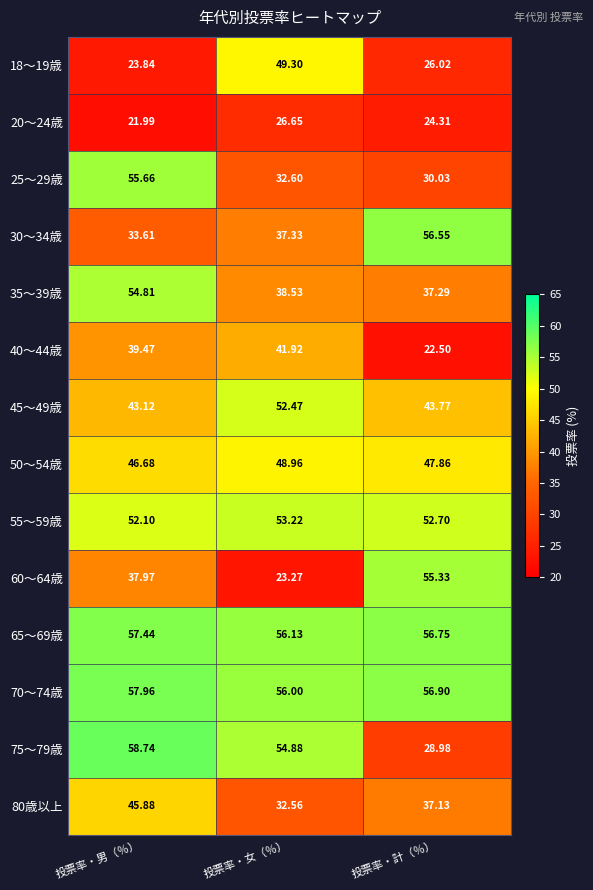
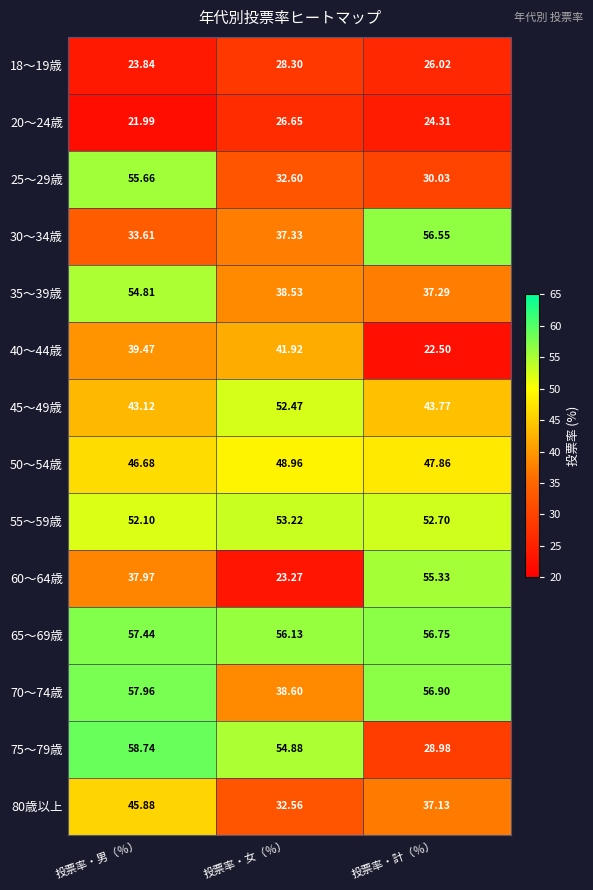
  {
    "18～19歳": {
      "投票率・男（％）": 23.84,
-     "投票率・女（％）": 49.30,
+     "投票率・女（％）": 28.30,
      "投票率・計（％）": 26.02
    },
    "20～24歳": {
      "投票率・男（％）": 21.99,
      "投票率・女（％）": 26.65,
      "投票率・計（％）": 24.31
    },
    "25～29歳": {
      "投票率・男（％）": 55.66,
      "投票率・女（％）": 32.60,
      "投票率・計（％）": 30.03
    },
    "30～34歳": {
      "投票率・男（％）": 33.61,
      "投票率・女（％）": 37.33,
      "投票率・計（％）": 56.55
    },
    "35～39歳": {
      "投票率・男（％）": 54.81,
      "投票率・女（％）": 38.53,
      "投票率・計（％）": 37.29
    },
    "40～44歳": {
      "投票率・男（％）": 39.47,
      "投票率・女（％）": 41.92,
      "投票率・計（％）": 22.50
    },
    "45～49歳": {
      "投票率・男（％）": 43.12,
      "投票率・女（％）": 52.47,
      "投票率・計（％）": 43.77
    },
    "50～54歳": {
      "投票率・男（％）": 46.68,
      "投票率・女（％）": 48.96,
      "投票率・計（％）": 47.86
    },
    "55～59歳": {
      "投票率・男（％）": 52.10,
      "投票率・女（％）": 53.22,
      "投票率・計（％）": 52.70
    },
    "60～64歳": {
      "投票率・男（％）": 37.97,
      "投票率・女（％）": 23.27,
      "投票率・計（％）": 55.33
    },
    "65～69歳": {
      "投票率・男（％）": 57.44,
      "投票率・女（％）": 56.13,
      "投票率・計（％）": 56.75
    },
    "70～74歳": {
      "投票率・男（％）": 57.96,
-     "投票率・女（％）": 56.00,
+     "投票率・女（％）": 38.60,
      "投票率・計（％）": 56.90
    },
    "75～79歳": {
      "投票率・男（％）": 58.74,
      "投票率・女（％）": 54.88,
      "投票率・計（％）": 28.98
    },
    "80歳以上": {
      "投票率・男（％）": 45.88,
      "投票率・女（％）": 32.56,
      "投票率・計（％）": 37.13
    }
  }
